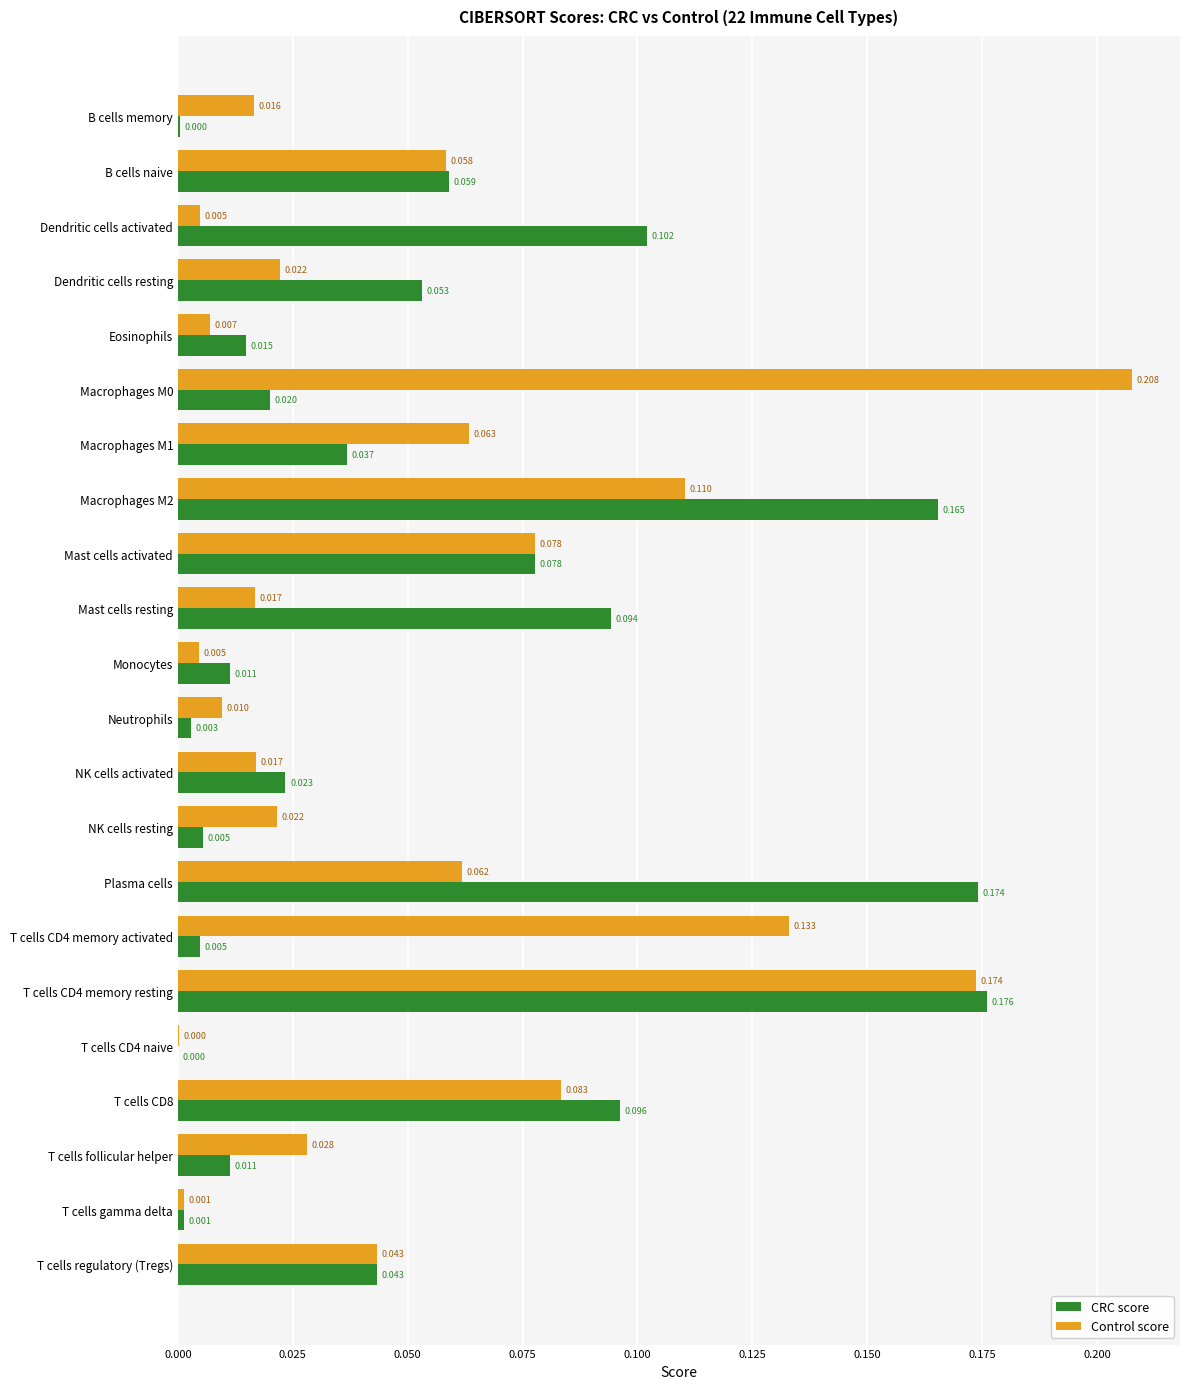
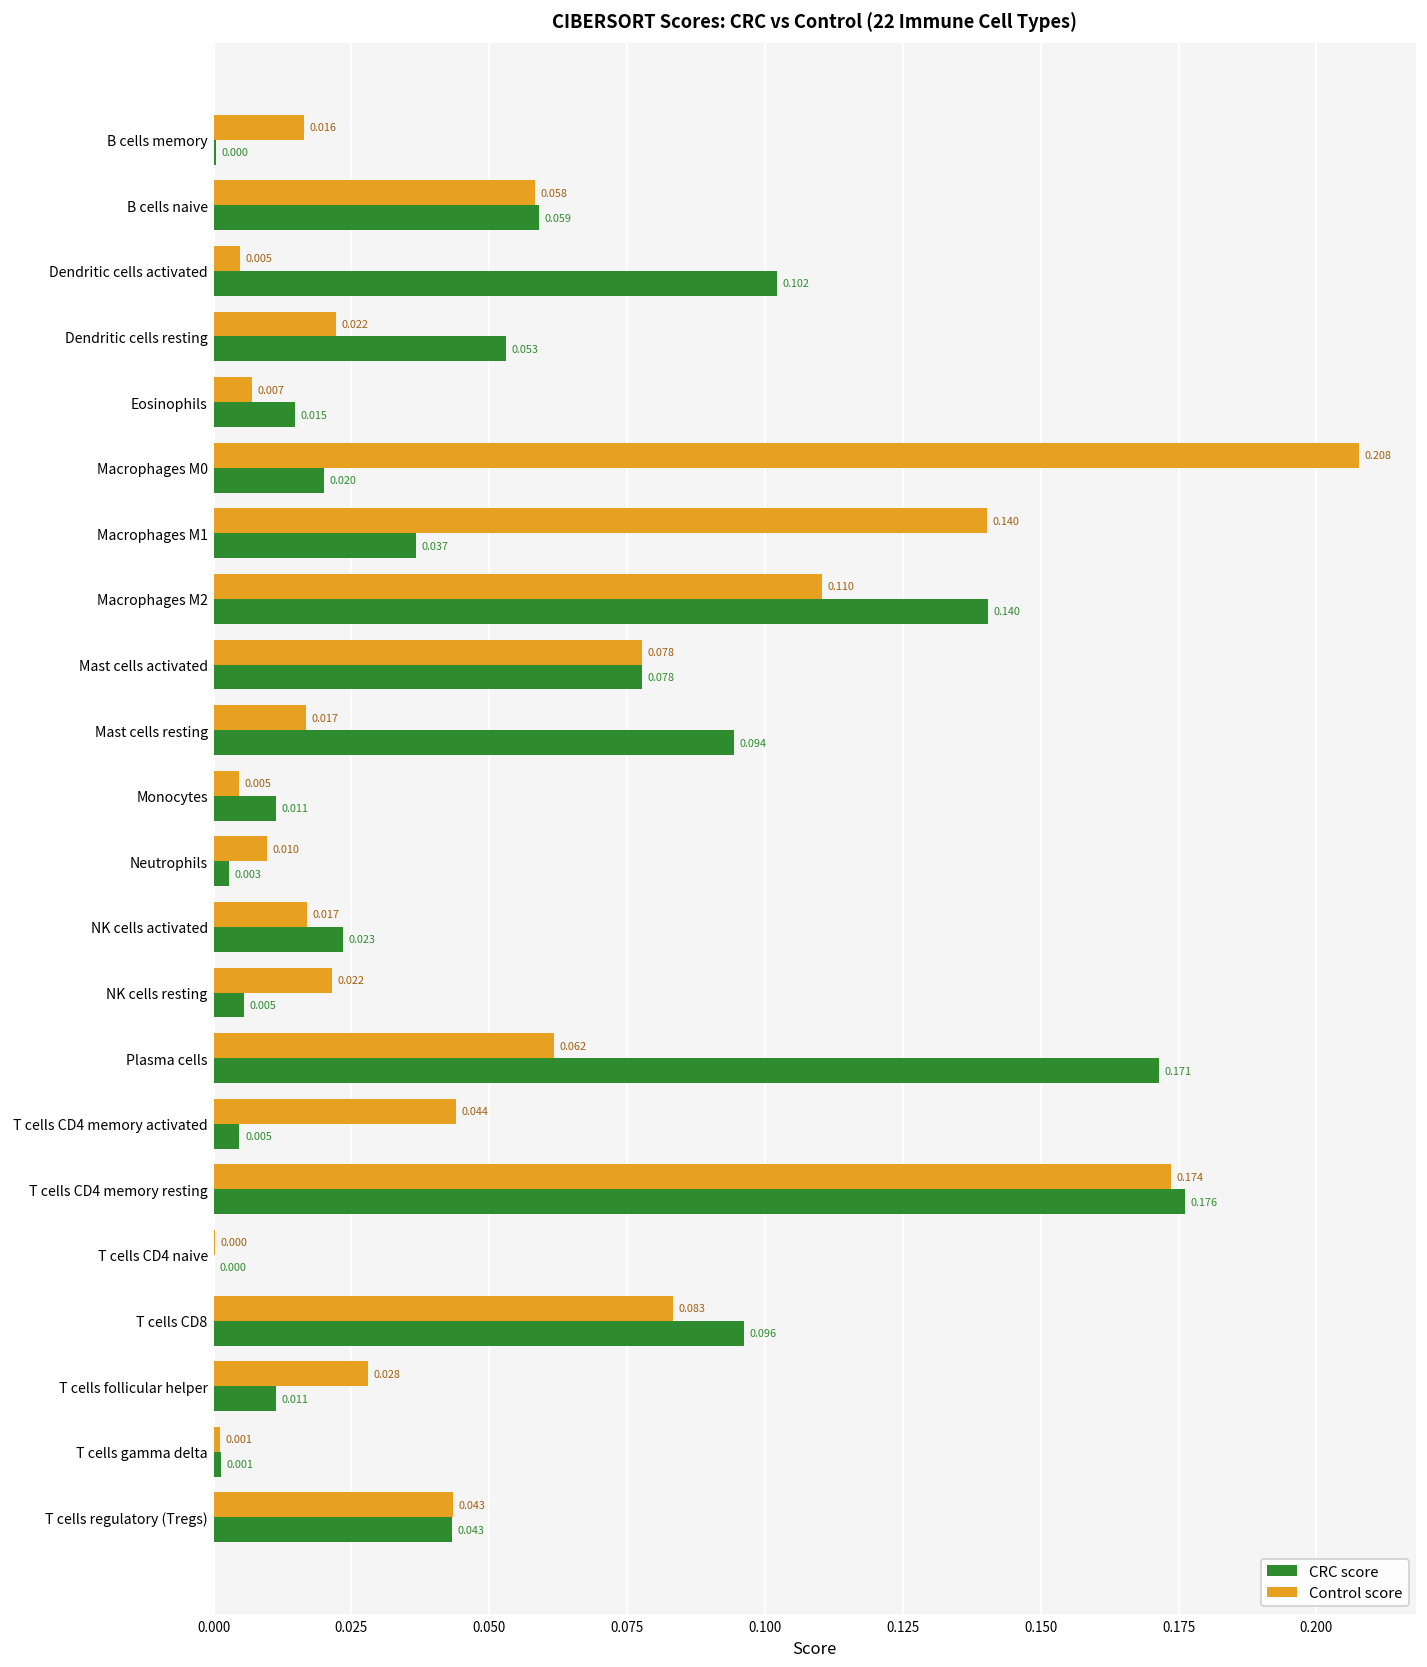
  {
    "CRC score": {
      "B cells memory": 0.000,
      "B cells naive": 0.059,
      "Dendritic cells activated": 0.102,
      "Dendritic cells resting": 0.053,
      "Eosinophils": 0.015,
      "Macrophages M0": 0.020,
      "Macrophages M1": 0.037,
-     "Macrophages M2": 0.165,
+     "Macrophages M2": 0.140,
      "Mast cells activated": 0.078,
      "Mast cells resting": 0.094,
      "Monocytes": 0.011,
      "Neutrophils": 0.003,
      "NK cells activated": 0.023,
      "NK cells resting": 0.005,
-     "Plasma cells": 0.174,
+     "Plasma cells": 0.171,
      "T cells CD4 memory activated": 0.005,
      "T cells CD4 memory resting": 0.176,
      "T cells CD4 naive": 0.000,
      "T cells CD8": 0.096,
      "T cells follicular helper": 0.011,
      "T cells gamma delta": 0.001,
      "T cells regulatory (Tregs)": 0.043
    },
    "Control score": {
      "B cells memory": 0.016,
      "B cells naive": 0.058,
      "Dendritic cells activated": 0.005,
      "Dendritic cells resting": 0.022,
      "Eosinophils": 0.007,
      "Macrophages M0": 0.208,
-     "Macrophages M1": 0.063,
+     "Macrophages M1": 0.140,
      "Macrophages M2": 0.110,
      "Mast cells activated": 0.078,
      "Mast cells resting": 0.017,
      "Monocytes": 0.005,
      "Neutrophils": 0.010,
      "NK cells activated": 0.017,
      "NK cells resting": 0.022,
      "Plasma cells": 0.062,
-     "T cells CD4 memory activated": 0.133,
+     "T cells CD4 memory activated": 0.044,
      "T cells CD4 memory resting": 0.174,
      "T cells CD4 naive": 0.000,
      "T cells CD8": 0.083,
      "T cells follicular helper": 0.028,
      "T cells gamma delta": 0.001,
      "T cells regulatory (Tregs)": 0.043
    }
  }
